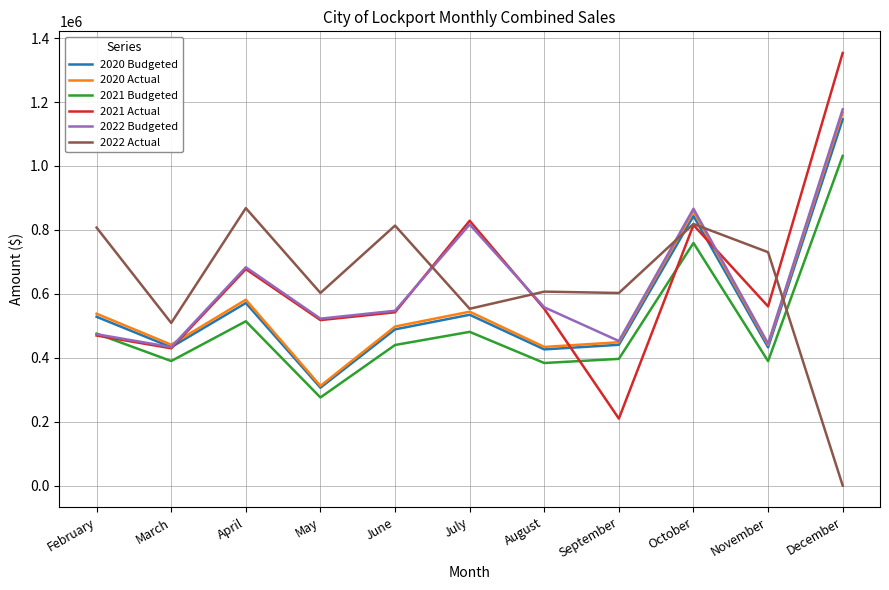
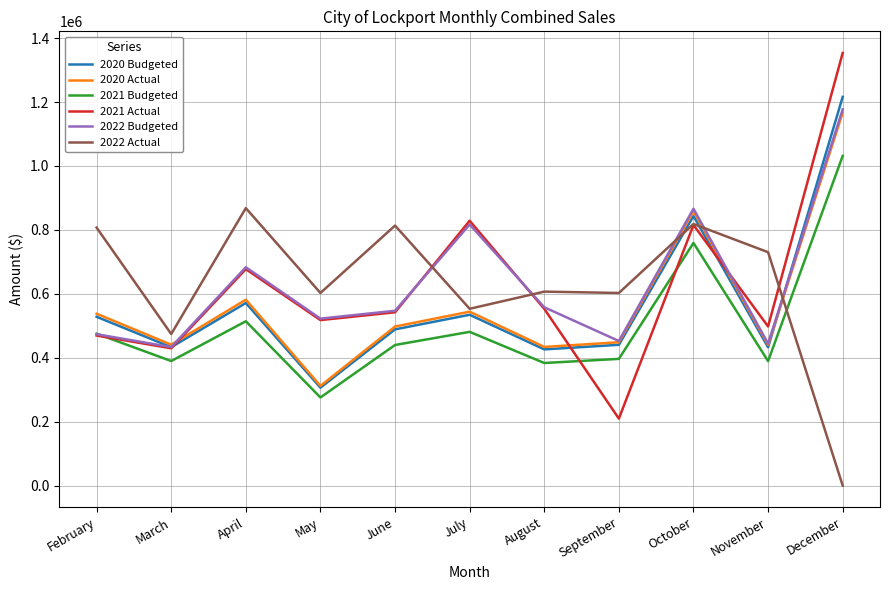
  {
    "2020 Budgeted": {
      "February": 530000,
      "April": 570000,
      "June": 490000,
      "July": 530000,
      "October": 840000,
-     "December": 1150000
+     "December": 1220000
    },
    "2020 Actual": {
      "February": 540000,
      "April": 580000,
      "June": 500000,
      "July": 540000,
      "December": 1170000
    },
    "2021 Budgeted": {
      "March": 390000,
      "April": 510000,
      "May": 280000,
      "June": 440000,
      "July": 480000,
      "August": 380000,
      "September": 400000,
      "October": 760000,
      "November": 390000,
      "December": 1030000
    },
    "2021 Actual": {
      "July": 830000,
      "September": 210000,
-     "November": 560000,
+     "November": 500000,
      "December": 1350000
    },
    "2022 Budgeted": {
      "July": 820000,
      "December": 1180000
    },
    "2022 Actual": {
      "February": 810000,
-     "March": 510000,
+     "March": 470000,
      "April": 870000,
      "May": 600000,
      "June": 810000,
      "July": 550000,
      "August": 610000,
      "September": 600000,
      "November": 730000,
      "December": 0
    }
  }
